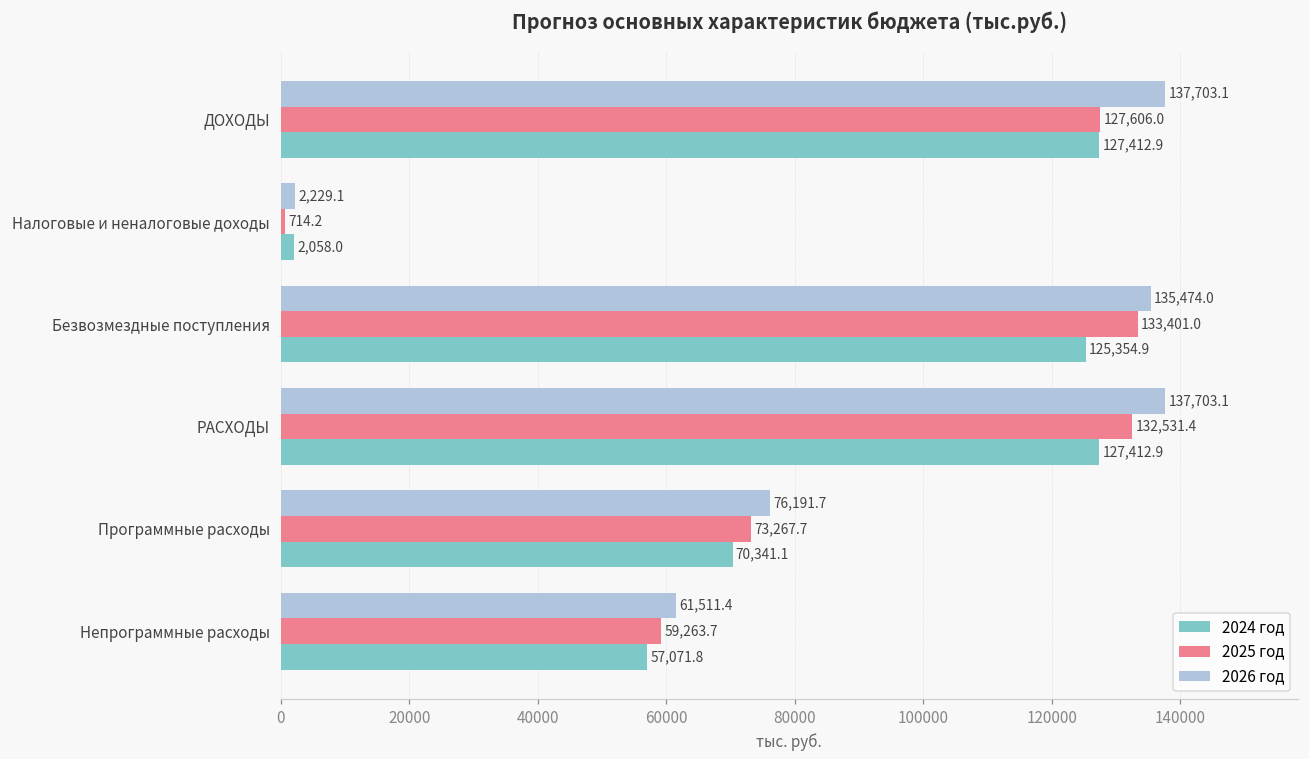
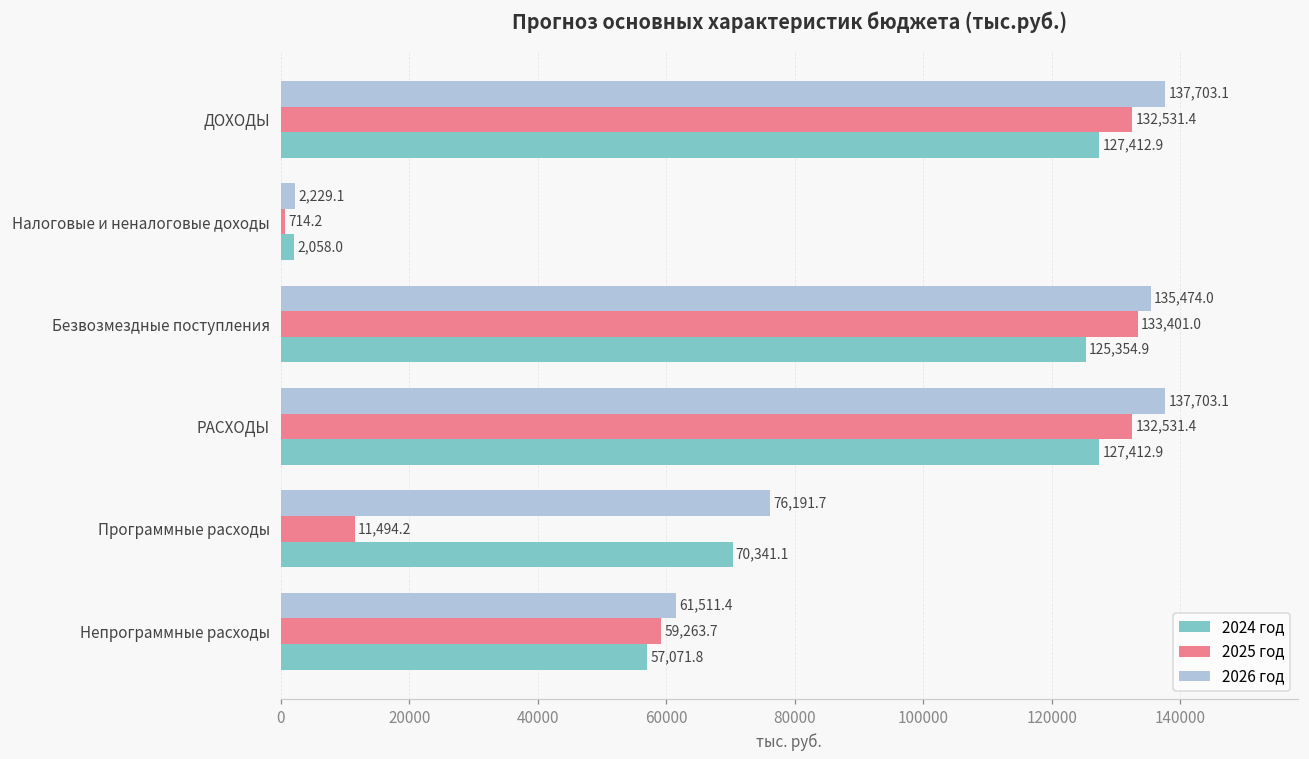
  {
    "2025 год": {
-     "ДОХОДЫ": "127,606.0",
+     "ДОХОДЫ": "132,531.4",
      "Налоговые и неналоговые доходы": "714.2",
      "Безвозмездные поступления": "133,401.0",
      "РАСХОДЫ": "132,531.4",
-     "Программные расходы": "73,267.7",
+     "Программные расходы": "11,494.2",
      "Непрограммные расходы": "59,263.7"
    }
  }
